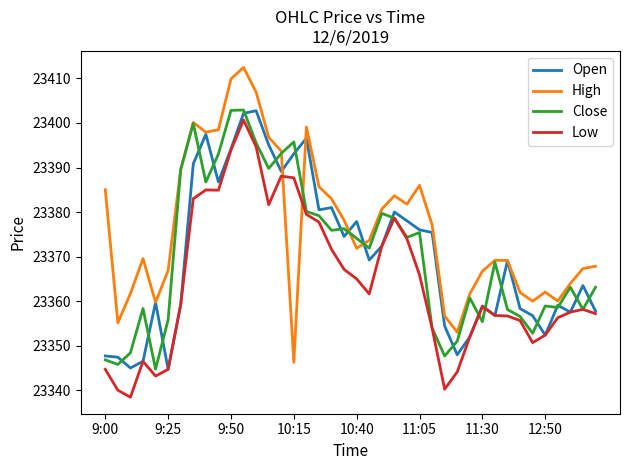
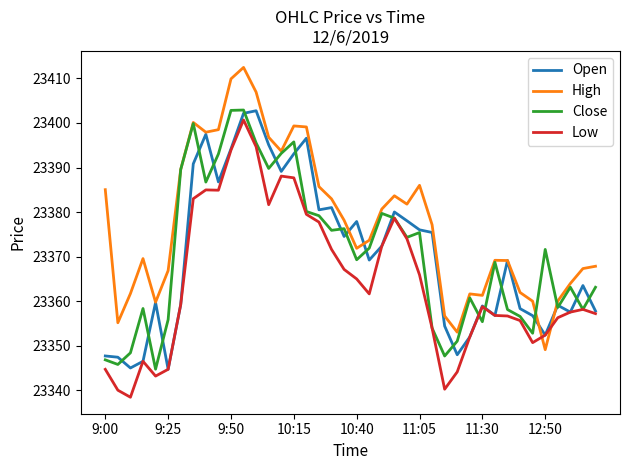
  {
    "Open": {
      "9:00": 23348,
      "10:15": 23393,
      "10:40": 23378,
      "11:05": 23376
    },
    "High": {
      "9:00": 23385,
      "9:25": 23367,
      "9:50": 23410,
-     "10:15": 23346,
+     "10:15": 23399,
      "10:40": 23372,
      "11:05": 23386,
-     "11:30": 23367,
-     "12:50": 23362
+     "11:30": 23361,
+     "12:50": 23349
    },
    "Close": {
      "9:00": 23347,
      "9:25": 23356,
      "9:50": 23403,
      "10:15": 23396,
-     "10:40": 23374,
+     "10:40": 23369,
      "11:05": 23375,
      "11:30": 23355,
-     "12:50": 23359
+     "12:50": 23372
    },
    "Low": {
      "9:00": 23345,
      "10:15": 23388,
      "10:40": 23365,
      "11:05": 23366
    }
  }
